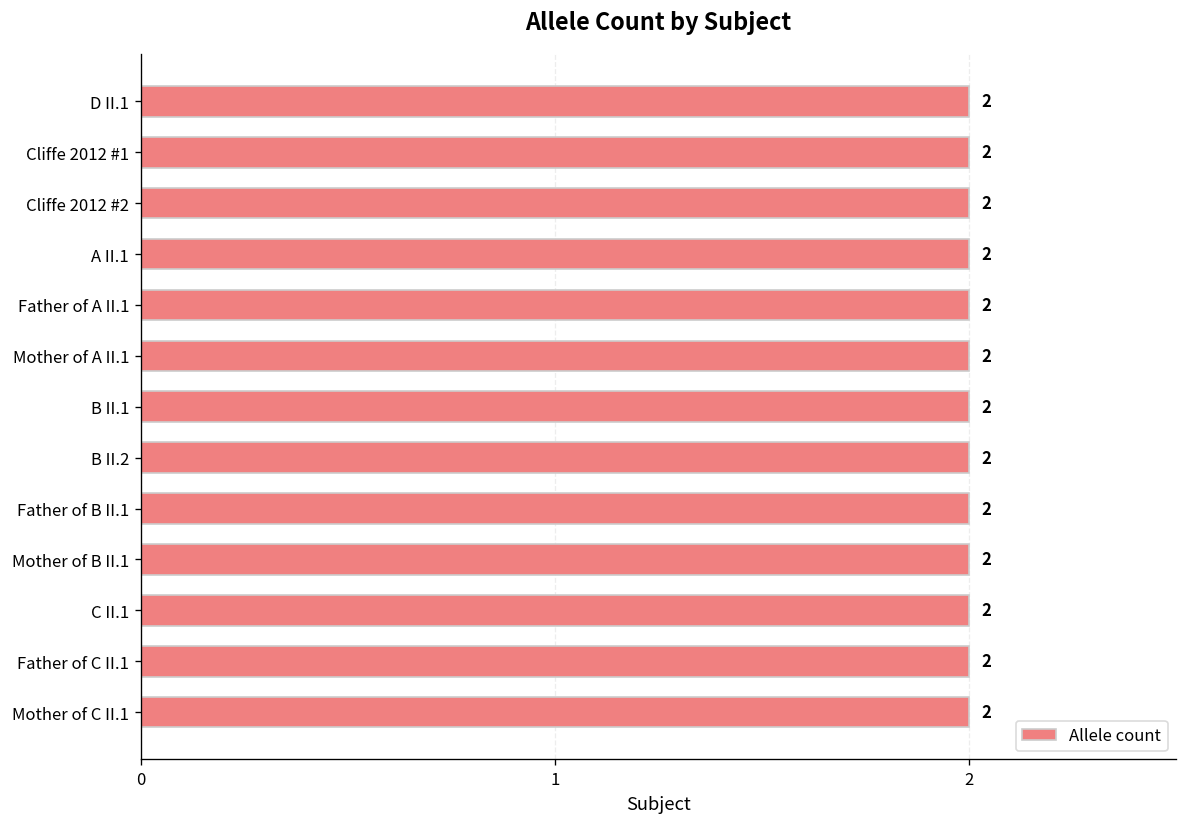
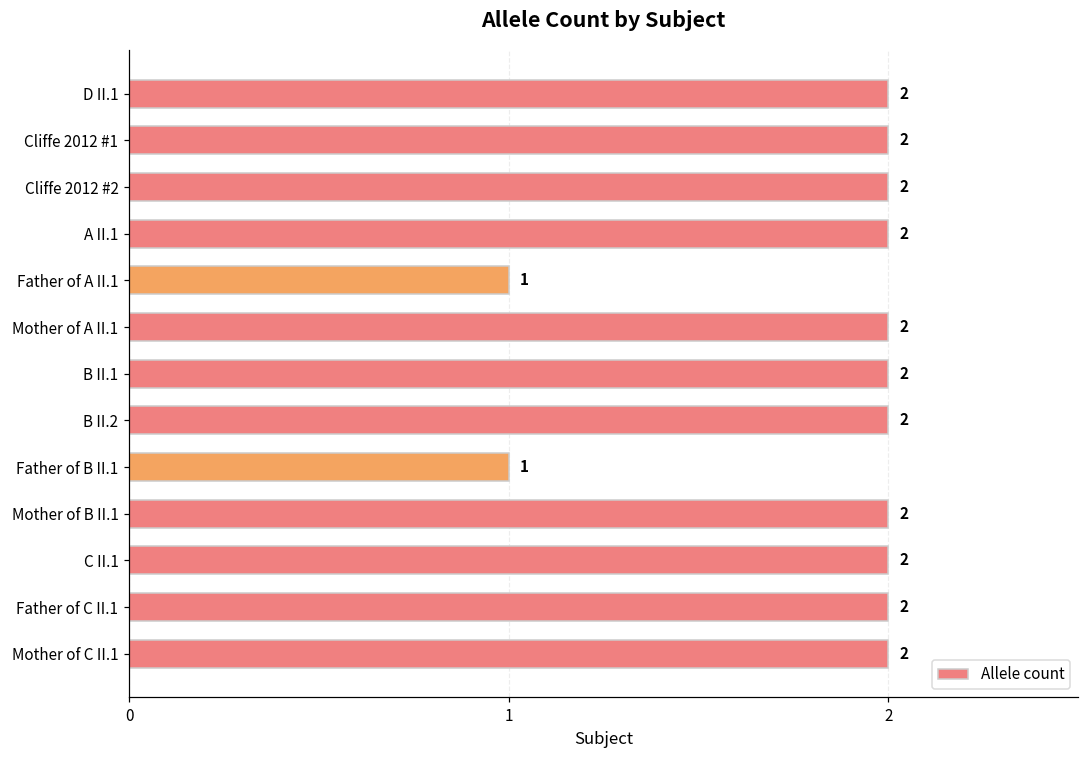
  {
    "D II.1": 2,
    "Cliffe 2012 #1": 2,
    "Cliffe 2012 #2": 2,
    "A II.1": 2,
-   "Father of A II.1": 2,
+   "Father of A II.1": 1,
    "Mother of A II.1": 2,
    "B II.1": 2,
    "B II.2": 2,
-   "Father of B II.1": 2,
+   "Father of B II.1": 1,
    "Mother of B II.1": 2,
    "C II.1": 2,
    "Father of C II.1": 2,
    "Mother of C II.1": 2
  }
